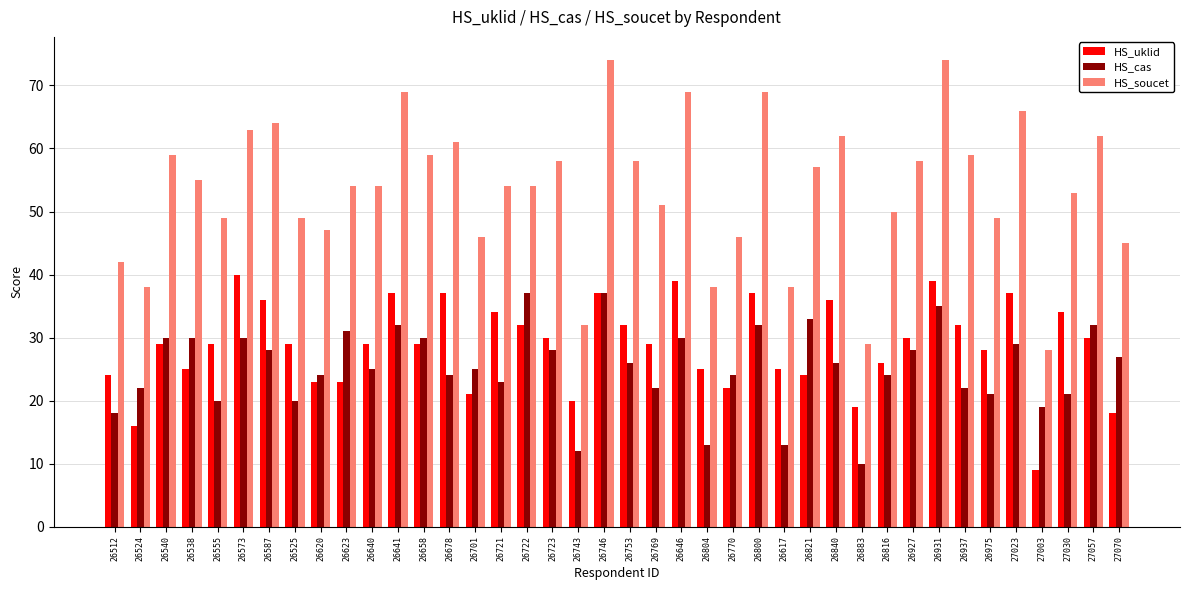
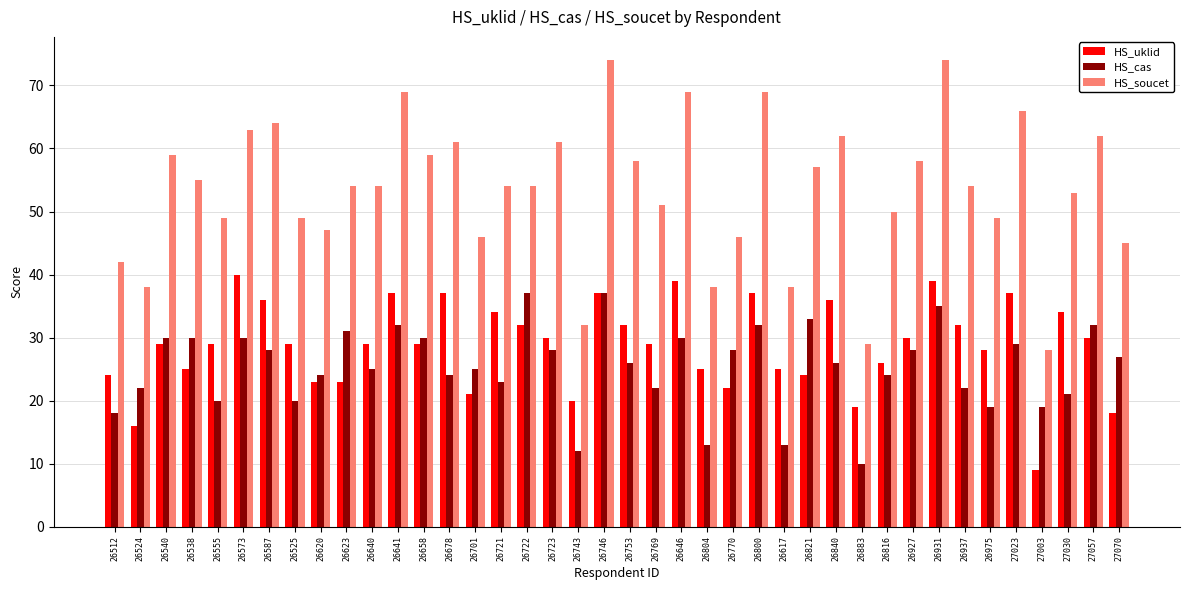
  {
    "HS_uklid": {
      "26512": 24,
      "26524": 16,
      "26540": 29,
      "26538": 25,
      "26555": 29,
      "26573": 40,
      "26587": 36,
      "26525": 29,
      "26620": 23,
      "26623": 23,
      "26640": 29,
      "26641": 37,
      "26658": 29,
      "26678": 37,
      "26701": 21,
      "26721": 34,
      "26722": 32,
      "26723": 30,
      "26743": 20,
      "26746": 37,
      "26753": 32,
      "26769": 29,
      "26646": 39,
      "26804": 25,
      "26770": 22,
      "26800": 37,
      "26617": 25,
      "26821": 24,
      "26840": 36,
      "26883": 19,
      "26816": 26,
      "26927": 30,
      "26931": 39,
      "26937": 32,
      "26975": 28,
      "27023": 37,
      "27003": 9,
      "27030": 34,
      "27057": 30,
      "27070": 18
    },
    "HS_cas": {
      "26512": 18,
      "26524": 22,
      "26540": 30,
      "26538": 30,
      "26555": 20,
      "26573": 30,
      "26587": 28,
      "26525": 20,
      "26620": 24,
      "26623": 31,
      "26640": 25,
      "26641": 32,
      "26658": 30,
      "26678": 24,
      "26701": 25,
      "26721": 23,
      "26722": 37,
      "26723": 28,
      "26743": 12,
      "26746": 37,
      "26753": 26,
      "26769": 22,
      "26646": 30,
      "26804": 13,
-     "26770": 24,
+     "26770": 28,
      "26800": 32,
      "26617": 13,
      "26821": 33,
      "26840": 26,
      "26883": 10,
      "26816": 24,
      "26927": 28,
      "26931": 35,
      "26937": 22,
-     "26975": 21,
+     "26975": 19,
      "27023": 29,
      "27003": 19,
      "27030": 21,
      "27057": 32,
      "27070": 27
    },
    "HS_soucet": {
      "26512": 42,
      "26524": 38,
      "26540": 59,
      "26538": 55,
      "26555": 49,
      "26573": 63,
      "26587": 64,
      "26525": 49,
      "26620": 47,
      "26623": 54,
      "26640": 54,
      "26641": 69,
      "26658": 59,
      "26678": 61,
      "26701": 46,
      "26721": 54,
      "26722": 54,
-     "26723": 58,
+     "26723": 61,
      "26743": 32,
      "26746": 74,
      "26753": 58,
      "26769": 51,
      "26646": 69,
      "26804": 38,
      "26770": 46,
      "26800": 69,
      "26617": 38,
      "26821": 57,
      "26840": 62,
      "26883": 29,
      "26816": 50,
      "26927": 58,
      "26931": 74,
-     "26937": 59,
+     "26937": 54,
      "26975": 49,
      "27023": 66,
      "27003": 28,
      "27030": 53,
      "27057": 62,
      "27070": 45
    }
  }
